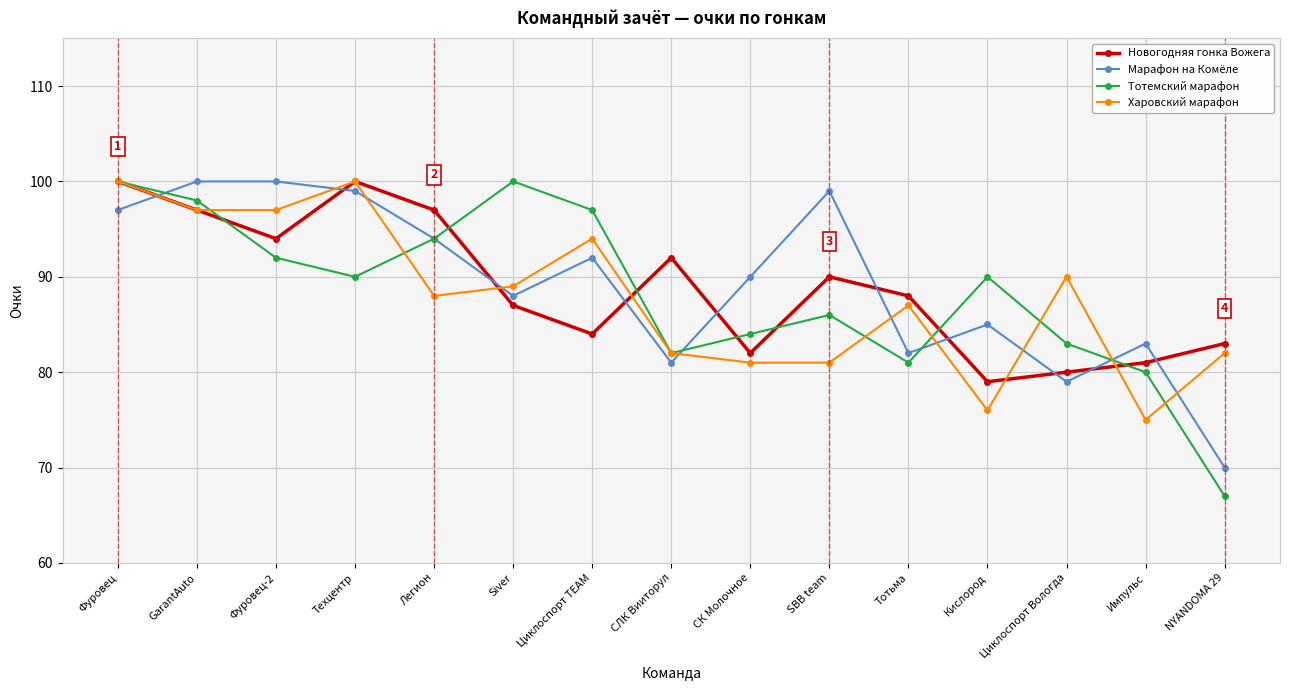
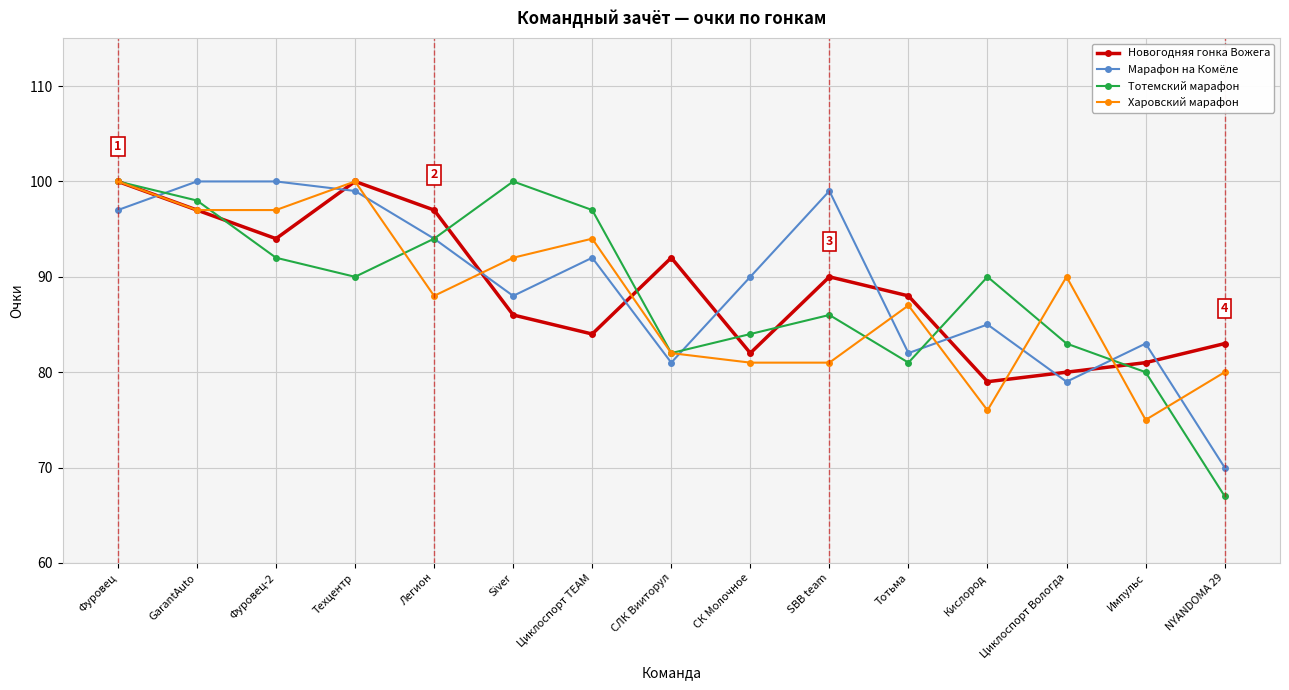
  {
    "Новогодняя гонка Вожега": {
      "Фуровец-2": 94,
      "Легион": 97,
-     "Siver": 87,
+     "Siver": 86,
      "Циклоспорт TEAM": 84,
      "СЛК Вииторул": 92,
      "СК Молочное": 82,
      "SBB team": 90,
      "Тотьма": 88,
      "Кислород": 79,
      "Циклоспорт Вологда": 80,
      "Импульс": 81,
      "NYANDOMA 29": 83
    },
    "Марафон на Комёле": {
      "Фуровец": 97,
      "GarantAuto": 100,
      "Фуровец-2": 100,
      "Техцентр": 99,
      "Siver": 88,
      "Циклоспорт TEAM": 92,
      "СЛК Вииторул": 81,
      "СК Молочное": 90,
      "SBB team": 99,
      "Тотьма": 82,
      "Кислород": 85,
      "Циклоспорт Вологда": 79,
      "Импульс": 83,
      "NYANDOMA 29": 70
    },
    "Тотемский марафон": {
      "GarantAuto": 98,
      "Фуровец-2": 92,
      "Техцентр": 90,
      "Siver": 100,
      "Циклоспорт TEAM": 97,
      "СК Молочное": 84,
      "SBB team": 86,
      "Тотьма": 81,
      "Кислород": 90,
      "Циклоспорт Вологда": 83,
      "Импульс": 80,
      "NYANDOMA 29": 67
    },
    "Харовский марафон": {
      "Фуровец-2": 97,
      "Легион": 88,
-     "Siver": 89,
+     "Siver": 92,
      "Циклоспорт TEAM": 94,
      "СК Молочное": 81,
      "SBB team": 81,
      "Тотьма": 87,
      "Кислород": 76,
      "Циклоспорт Вологда": 90,
      "Импульс": 75,
-     "NYANDOMA 29": 82
+     "NYANDOMA 29": 80
    }
  }
